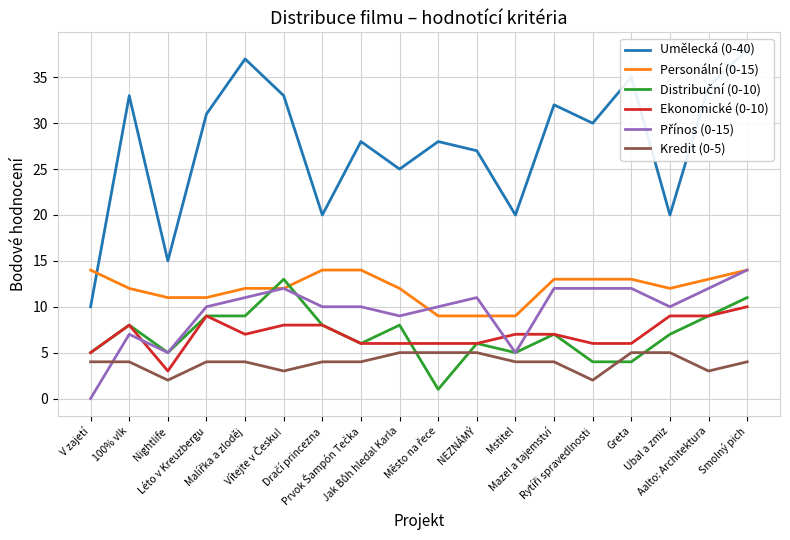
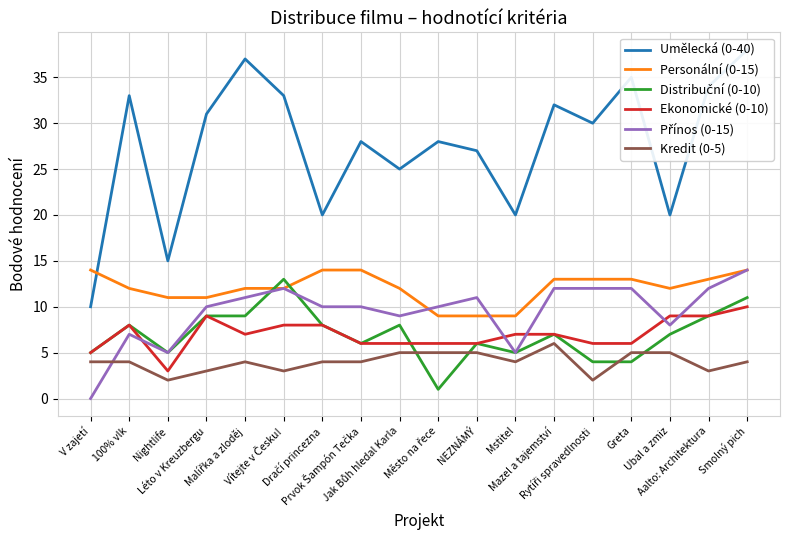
  {
    "Umělecká (0-40)": {
      "V zajetí": 10,
      "100% vlk": 33,
      "Nightlife": 15,
      "Léto v Kreuzbergu": 31,
      "Malířka a zloděj": 37,
      "Vítejte v Česku!": 33,
      "Dračí princezna": 20,
      "Prvok Šampón Tečka": 28,
      "Jak Bůh hledal Karla": 25,
      "Město na řece": 28,
      "NEZNÁMÝ": 27,
      "Mstitel": 20,
      "Mazel a tajemství": 32,
      "Rytíři spravedlnosti": 30,
      "Ubal a zmiz": 20
    },
    "Personální (0-15)": {
      "V zajetí": 14,
      "100% vlk": 12,
      "Nightlife": 11,
      "Léto v Kreuzbergu": 11,
      "Malířka a zloděj": 12,
      "Dračí princezna": 14,
      "Prvok Šampón Tečka": 14,
      "Jak Bůh hledal Karla": 12,
      "Město na řece": 9,
      "NEZNÁMÝ": 9,
      "Mstitel": 9,
      "Mazel a tajemství": 13,
      "Rytíři spravedlnosti": 13,
      "Greta": 13,
      "Ubal a zmiz": 12,
      "Aalto: Architektura": 13
    },
    "Distribuční (0-10)": {
      "Malířka a zloděj": 9,
      "Vítejte v Česku!": 13,
      "Jak Bůh hledal Karla": 8,
      "Město na řece": 1,
      "Rytíři spravedlnosti": 4,
      "Greta": 4,
      "Ubal a zmiz": 7,
      "Smolný pich": 11
    },
    "Ekonomické (0-10)": {
      "Nightlife": 3,
      "Malířka a zloděj": 7,
      "Vítejte v Česku!": 8,
      "Jak Bůh hledal Karla": 6,
      "Město na řece": 6,
      "Mstitel": 7,
      "Rytíři spravedlnosti": 6,
      "Greta": 6,
      "Ubal a zmiz": 9,
      "Smolný pich": 10
    },
    "Přínos (0-15)": {
      "V zajetí": 0,
      "100% vlk": 7,
      "Léto v Kreuzbergu": 10,
      "Malířka a zloděj": 11,
      "Dračí princezna": 10,
      "Prvok Šampón Tečka": 10,
      "Jak Bůh hledal Karla": 9,
      "Město na řece": 10,
      "NEZNÁMÝ": 11,
      "Mazel a tajemství": 12,
      "Rytíři spravedlnosti": 12,
      "Greta": 12,
-     "Ubal a zmiz": 10,
+     "Ubal a zmiz": 8,
      "Aalto: Architektura": 12
    },
    "Kredit (0-5)": {
      "V zajetí": 4,
      "100% vlk": 4,
      "Nightlife": 2,
-     "Léto v Kreuzbergu": 4,
+     "Léto v Kreuzbergu": 3,
      "Malířka a zloděj": 4,
      "Vítejte v Česku!": 3,
      "Dračí princezna": 4,
      "Prvok Šampón Tečka": 4,
      "Jak Bůh hledal Karla": 5,
      "Město na řece": 5,
      "NEZNÁMÝ": 5,
      "Mstitel": 4,
-     "Mazel a tajemství": 4,
+     "Mazel a tajemství": 6,
      "Rytíři spravedlnosti": 2,
      "Greta": 5,
      "Ubal a zmiz": 5,
      "Aalto: Architektura": 3,
      "Smolný pich": 4
    }
  }
